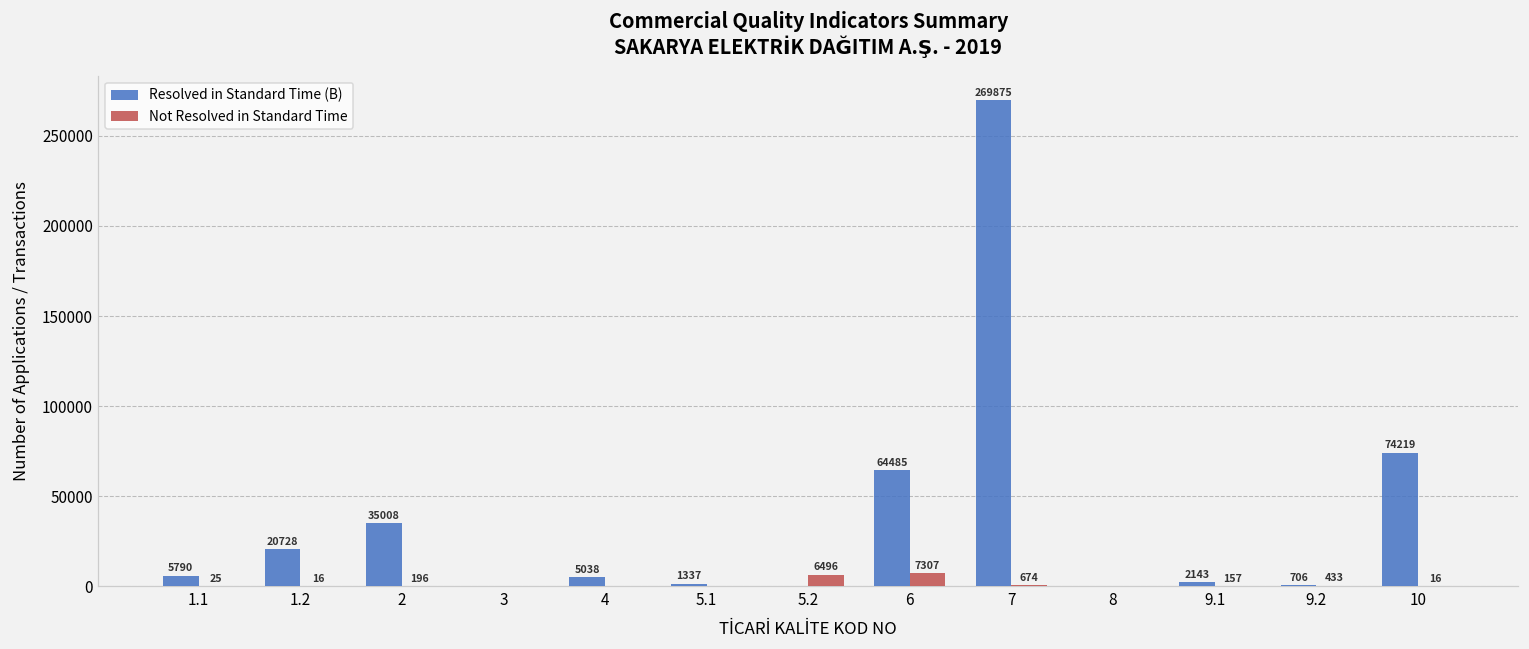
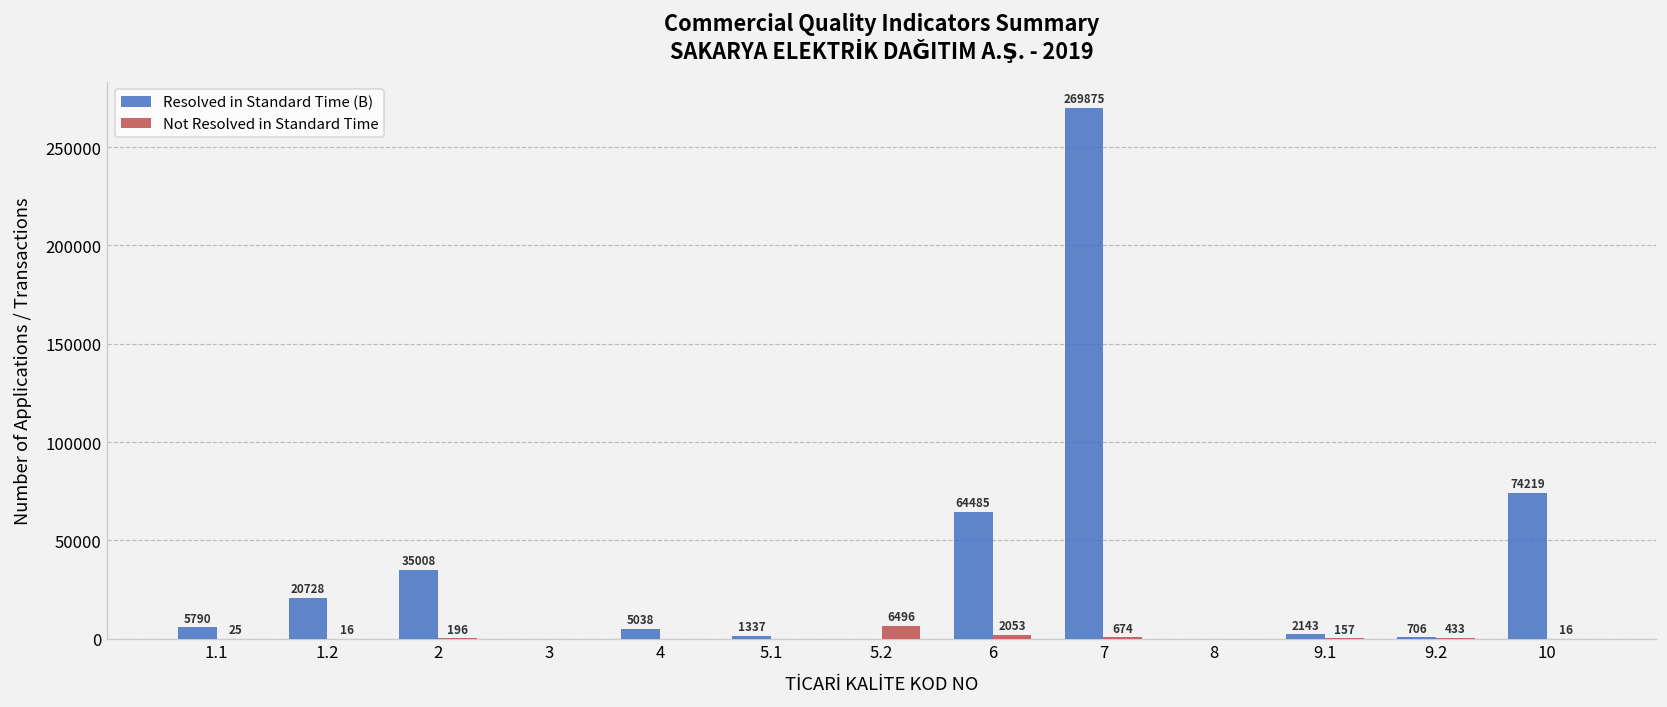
  {
    "Resolved in Standard Time (B)": {
      "1.1": 5790,
      "1.2": 20728,
      "2": 35008,
      "4": 5038,
      "5.1": 1337,
      "6": 64485,
      "7": 269875,
      "9.1": 2143,
      "9.2": 706,
      "10": 74219
    },
    "Not Resolved in Standard Time": {
      "1.1": 25,
      "1.2": 16,
      "2": 196,
      "5.2": 6496,
-     "6": 7307,
+     "6": 2053,
      "7": 674,
      "9.1": 157,
      "9.2": 433,
      "10": 16
    }
  }
